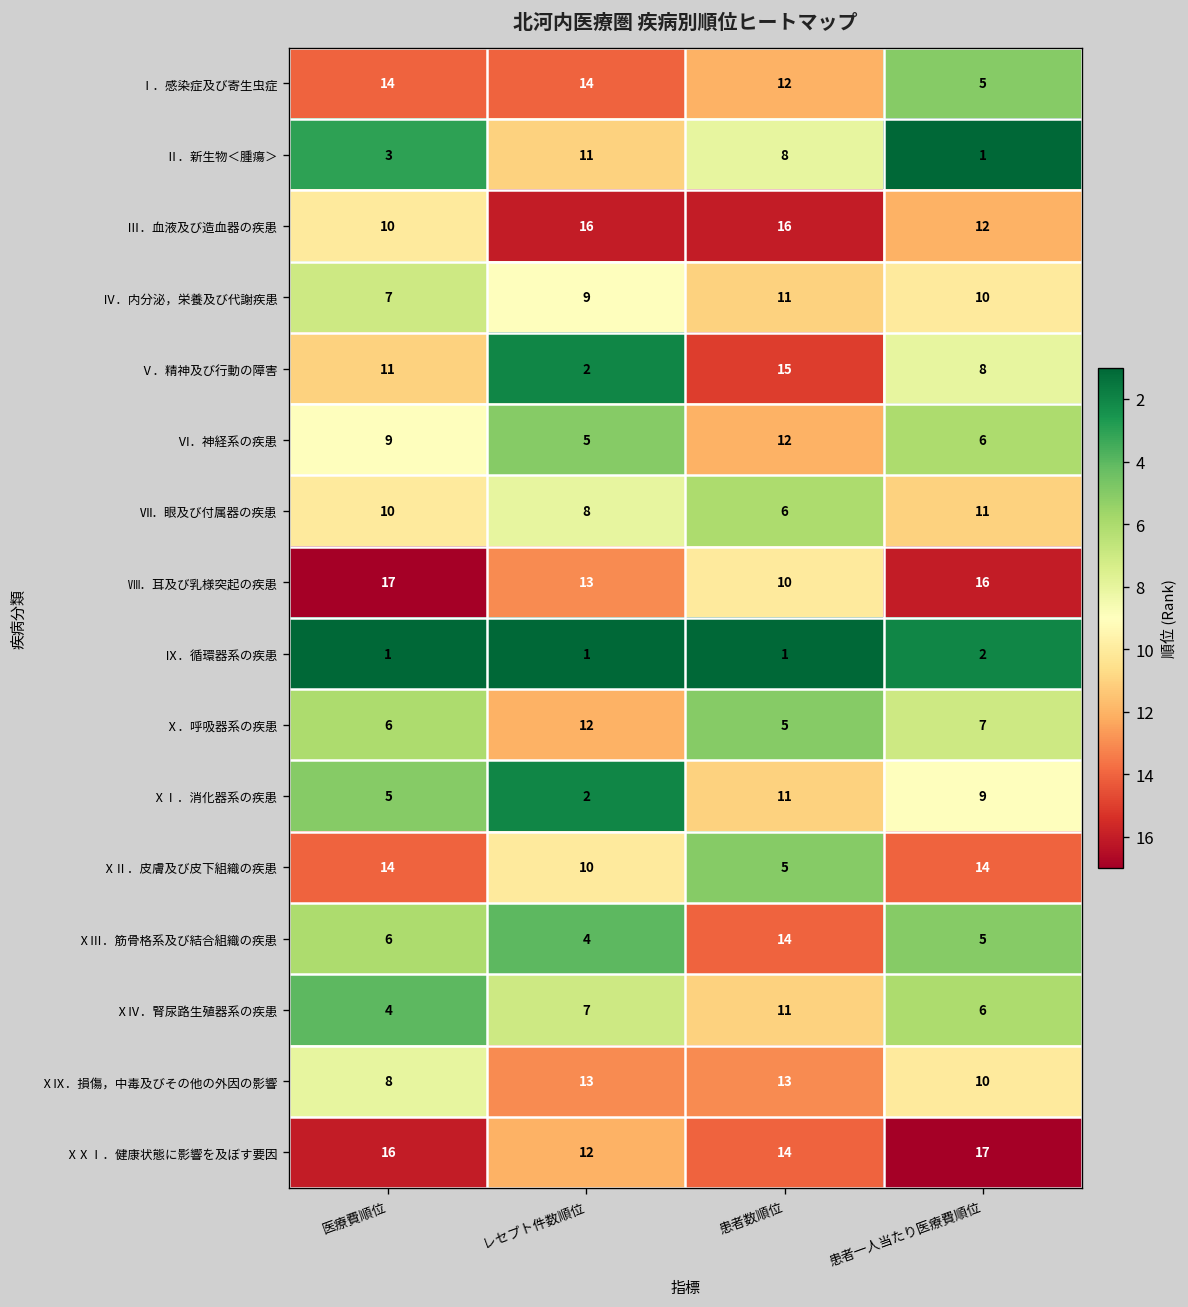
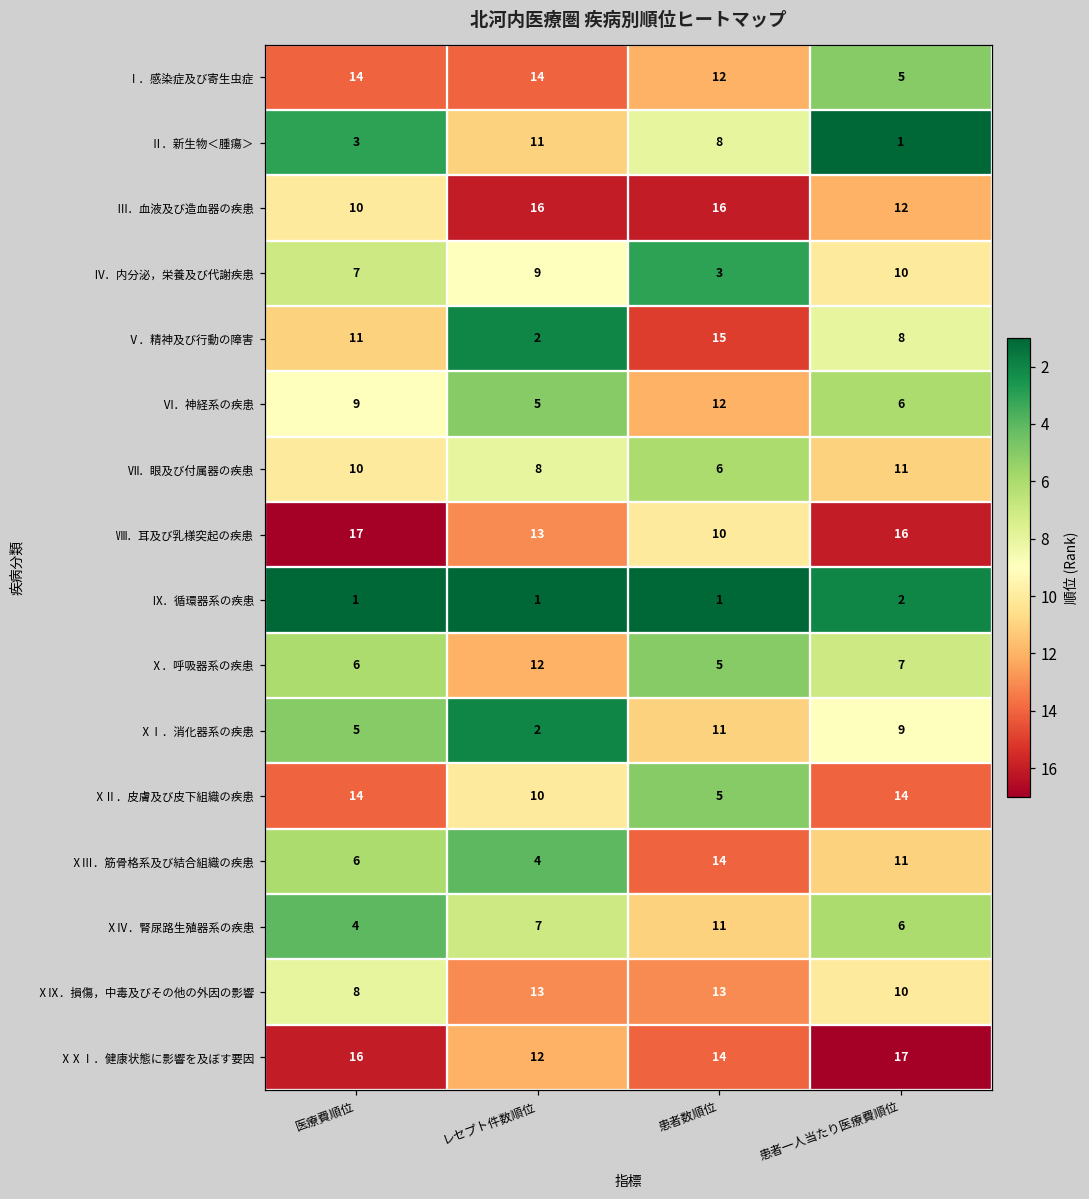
  {
    "Ⅰ．感染症及び寄生虫症": {
      "医療費順位": 14,
      "レセプト件数順位": 14,
      "患者数順位": 12,
      "患者一人当たり医療費順位": 5
    },
    "Ⅱ．新生物＜腫瘍＞": {
      "医療費順位": 3,
      "レセプト件数順位": 11,
      "患者数順位": 8,
      "患者一人当たり医療費順位": 1
    },
    "Ⅲ．血液及び造血器の疾患": {
      "医療費順位": 10,
      "レセプト件数順位": 16,
      "患者数順位": 16,
      "患者一人当たり医療費順位": 12
    },
    "Ⅳ．内分泌，栄養及び代謝疾患": {
      "医療費順位": 7,
      "レセプト件数順位": 9,
-     "患者数順位": 11,
+     "患者数順位": 3,
      "患者一人当たり医療費順位": 10
    },
    "Ⅴ．精神及び行動の障害": {
      "医療費順位": 11,
      "レセプト件数順位": 2,
      "患者数順位": 15,
      "患者一人当たり医療費順位": 8
    },
    "Ⅵ．神経系の疾患": {
      "医療費順位": 9,
      "レセプト件数順位": 5,
      "患者数順位": 12,
      "患者一人当たり医療費順位": 6
    },
    "Ⅶ．眼及び付属器の疾患": {
      "医療費順位": 10,
      "レセプト件数順位": 8,
      "患者数順位": 6,
      "患者一人当たり医療費順位": 11
    },
    "Ⅷ．耳及び乳様突起の疾患": {
      "医療費順位": 17,
      "レセプト件数順位": 13,
      "患者数順位": 10,
      "患者一人当たり医療費順位": 16
    },
    "Ⅸ．循環器系の疾患": {
      "医療費順位": 1,
      "レセプト件数順位": 1,
      "患者数順位": 1,
      "患者一人当たり医療費順位": 2
    },
    "Ⅹ．呼吸器系の疾患": {
      "医療費順位": 6,
      "レセプト件数順位": 12,
      "患者数順位": 5,
      "患者一人当たり医療費順位": 7
    },
    "ⅩⅠ．消化器系の疾患": {
      "医療費順位": 5,
      "レセプト件数順位": 2,
      "患者数順位": 11,
      "患者一人当たり医療費順位": 9
    },
    "ⅩⅡ．皮膚及び皮下組織の疾患": {
      "医療費順位": 14,
      "レセプト件数順位": 10,
      "患者数順位": 5,
      "患者一人当たり医療費順位": 14
    },
    "ⅩⅢ．筋骨格系及び結合組織の疾患": {
      "医療費順位": 6,
      "レセプト件数順位": 4,
      "患者数順位": 14,
-     "患者一人当たり医療費順位": 5
+     "患者一人当たり医療費順位": 11
    },
    "ⅩⅣ．腎尿路生殖器系の疾患": {
      "医療費順位": 4,
      "レセプト件数順位": 7,
      "患者数順位": 11,
      "患者一人当たり医療費順位": 6
    },
    "ⅩⅨ．損傷，中毒及びその他の外因の影響": {
      "医療費順位": 8,
      "レセプト件数順位": 13,
      "患者数順位": 13,
      "患者一人当たり医療費順位": 10
    },
    "ⅩⅩⅠ．健康状態に影響を及ぼす要因": {
      "医療費順位": 16,
      "レセプト件数順位": 12,
      "患者数順位": 14,
      "患者一人当たり医療費順位": 17
    }
  }
